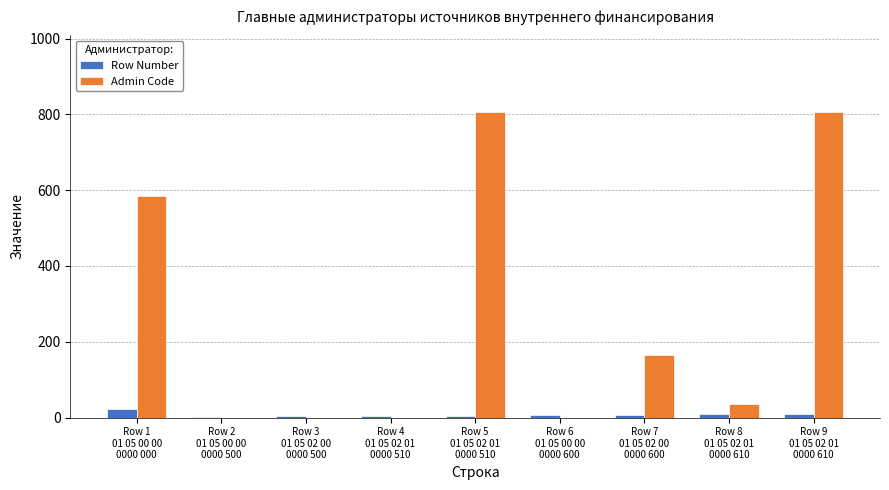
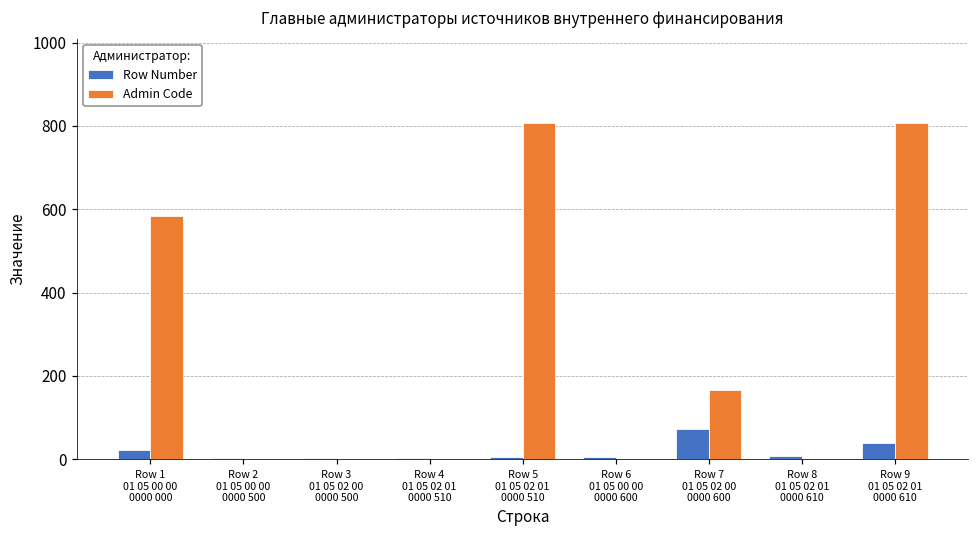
  {
    "Row Number": {
      "Row 1 01 05 00 00 0000 000": 20,
-     "Row 7 01 05 02 00 0000 600": 10,
+     "Row 7 01 05 02 00 0000 600": 70,
      "Row 8 01 05 02 01 0000 610": 10,
-     "Row 9 01 05 02 01 0000 610": 10
+     "Row 9 01 05 02 01 0000 610": 40
    },
    "Admin Code": {
      "Row 1 01 05 00 00 0000 000": 580,
      "Row 2 01 05 00 00 0000 500": 0,
      "Row 3 01 05 02 00 0000 500": 0,
      "Row 4 01 05 02 01 0000 510": 0,
      "Row 5 01 05 02 01 0000 510": 810,
      "Row 6 01 05 00 00 0000 600": 0,
      "Row 7 01 05 02 00 0000 600": 170,
-     "Row 8 01 05 02 01 0000 610": 40,
+     "Row 8 01 05 02 01 0000 610": 0,
      "Row 9 01 05 02 01 0000 610": 810
    }
  }
